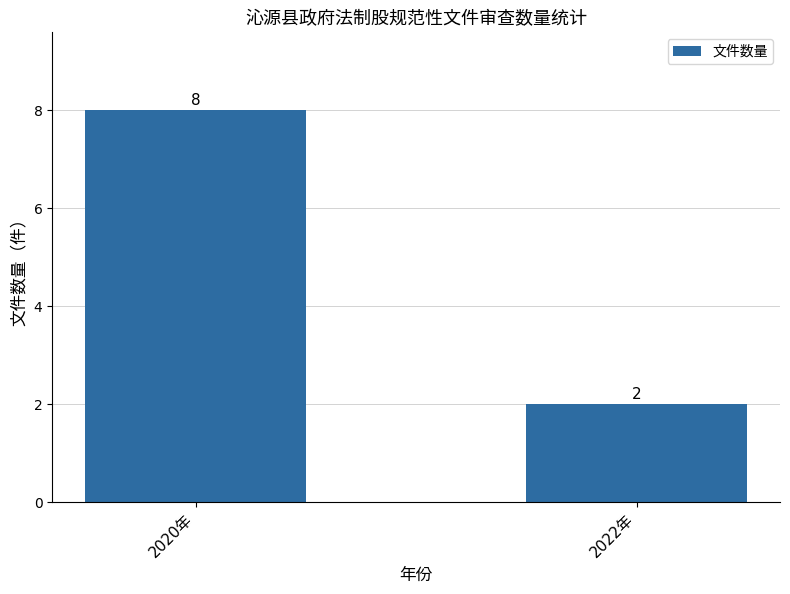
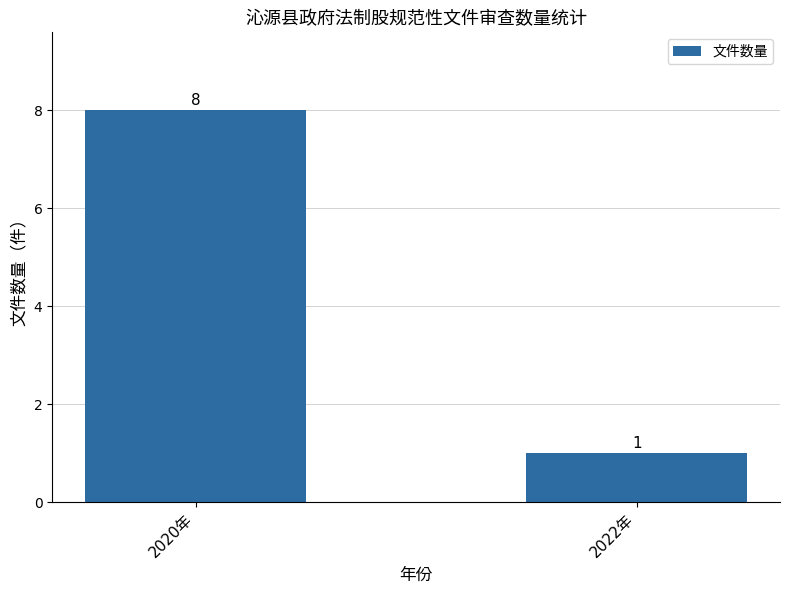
  {
    "2020年": 8,
-   "2022年": 2
+   "2022年": 1
  }
